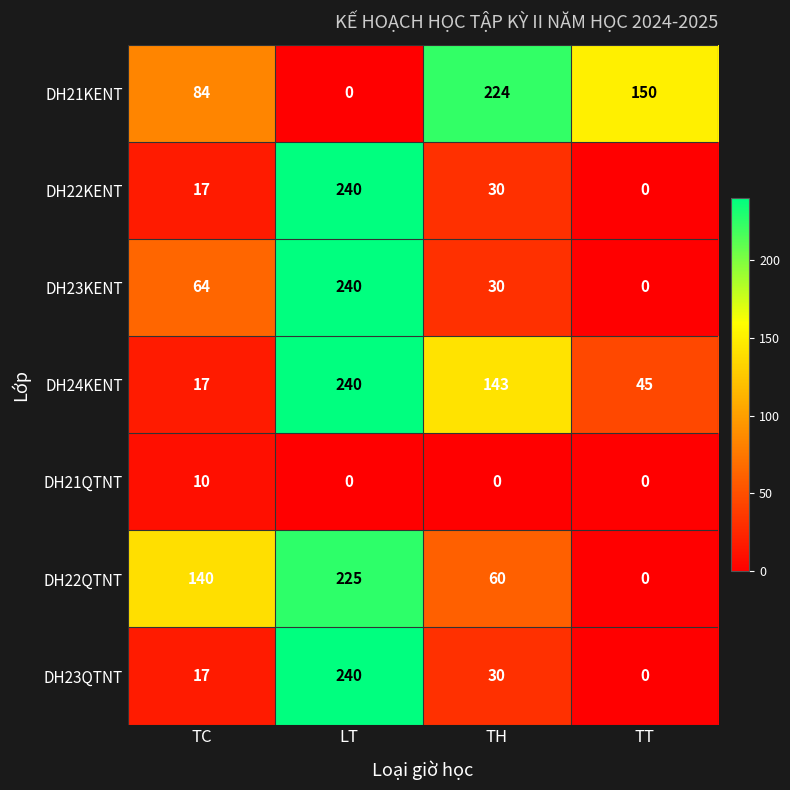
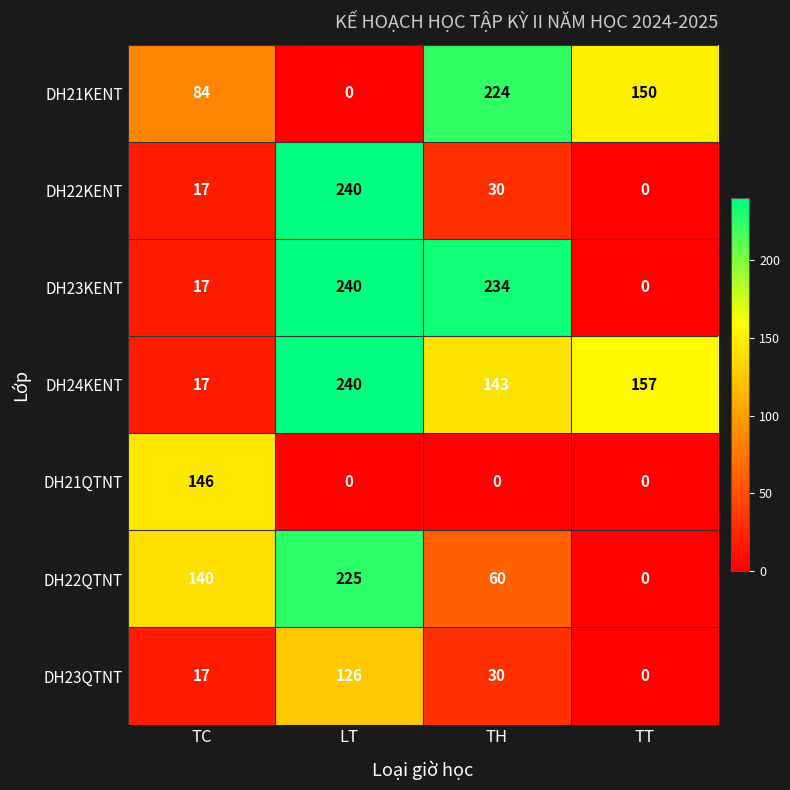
  {
    "DH21KENT": {
      "TC": 84,
      "LT": 0,
      "TH": 224,
      "TT": 150
    },
    "DH22KENT": {
      "TC": 17,
      "LT": 240,
      "TH": 30,
      "TT": 0
    },
    "DH23KENT": {
-     "TC": 64,
+     "TC": 17,
      "LT": 240,
-     "TH": 30,
+     "TH": 234,
      "TT": 0
    },
    "DH24KENT": {
      "TC": 17,
      "LT": 240,
      "TH": 143,
-     "TT": 45
+     "TT": 157
    },
    "DH21QTNT": {
-     "TC": 10,
+     "TC": 146,
      "LT": 0,
      "TH": 0,
      "TT": 0
    },
    "DH22QTNT": {
      "TC": 140,
      "LT": 225,
      "TH": 60,
      "TT": 0
    },
    "DH23QTNT": {
      "TC": 17,
-     "LT": 240,
+     "LT": 126,
      "TH": 30,
      "TT": 0
    }
  }
